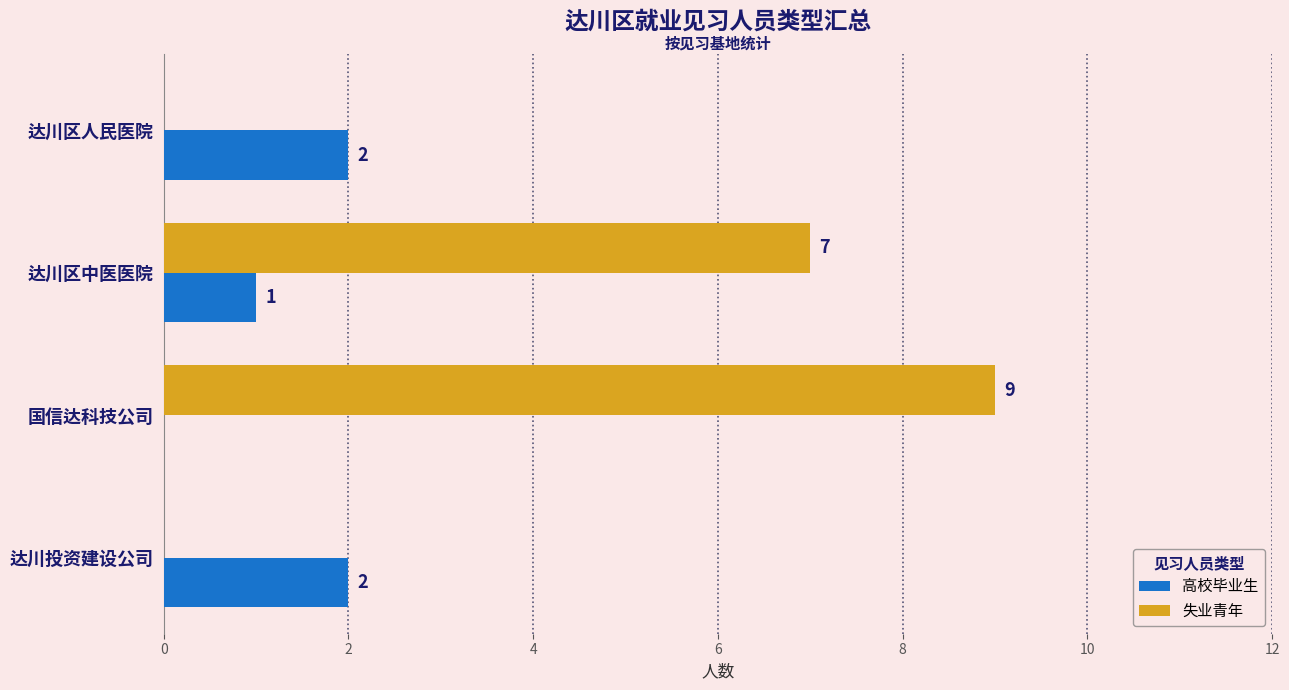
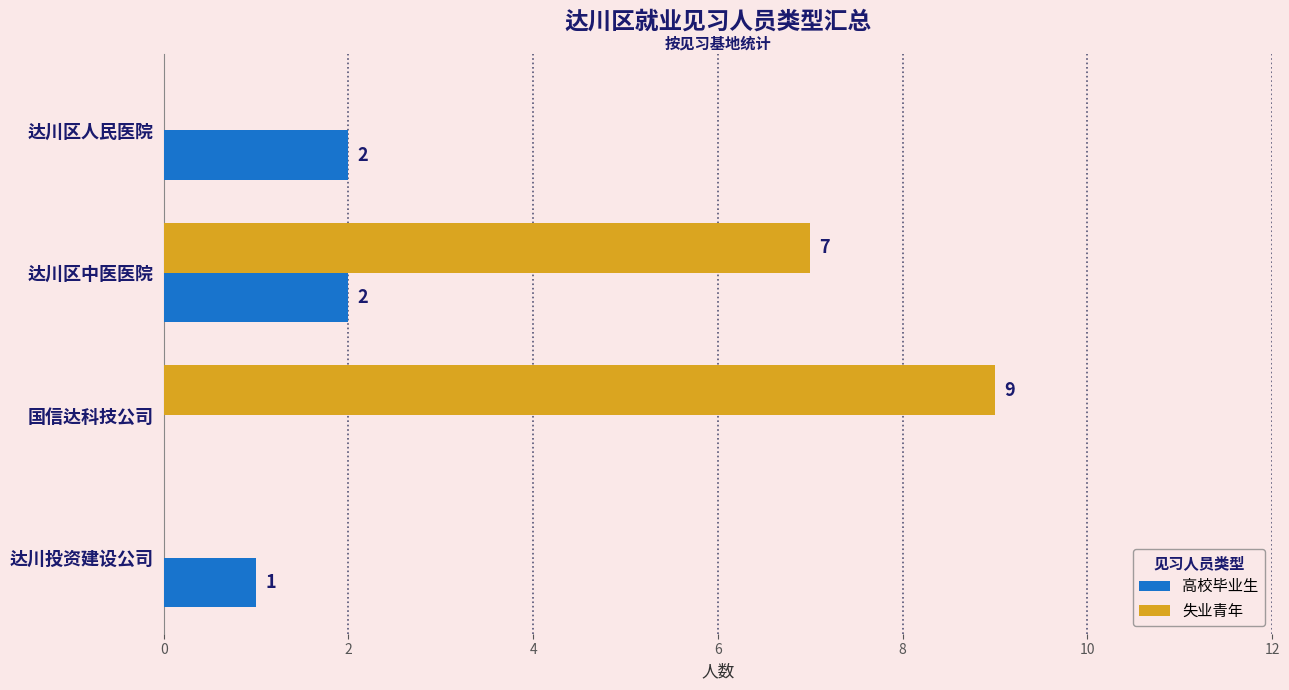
  {
    "高校毕业生": {
      "达川区人民医院": 2,
-     "达川区中医医院": 1,
-     "达川投资建设公司": 2
+     "达川区中医医院": 2,
+     "达川投资建设公司": 1
    },
    "失业青年": {
      "达川区中医医院": 7,
      "国信达科技公司": 9
    }
  }
